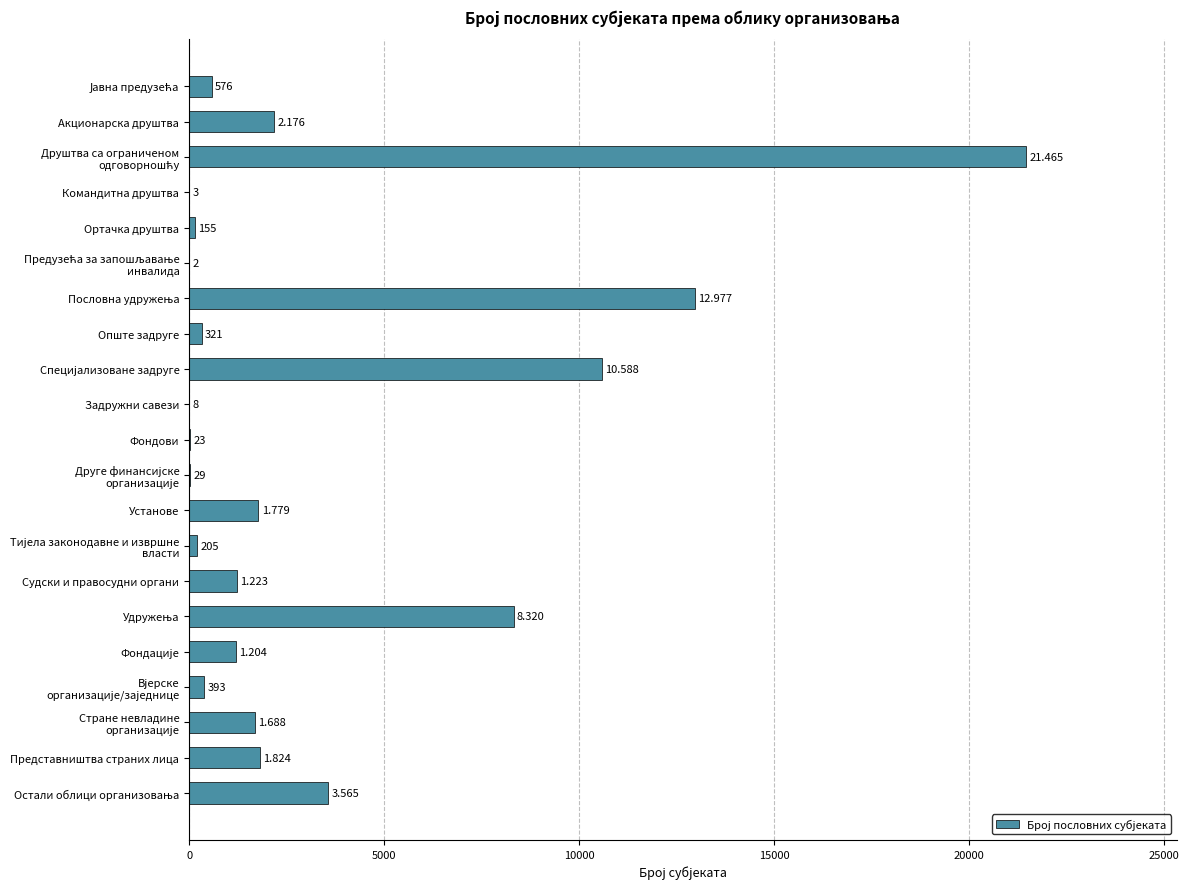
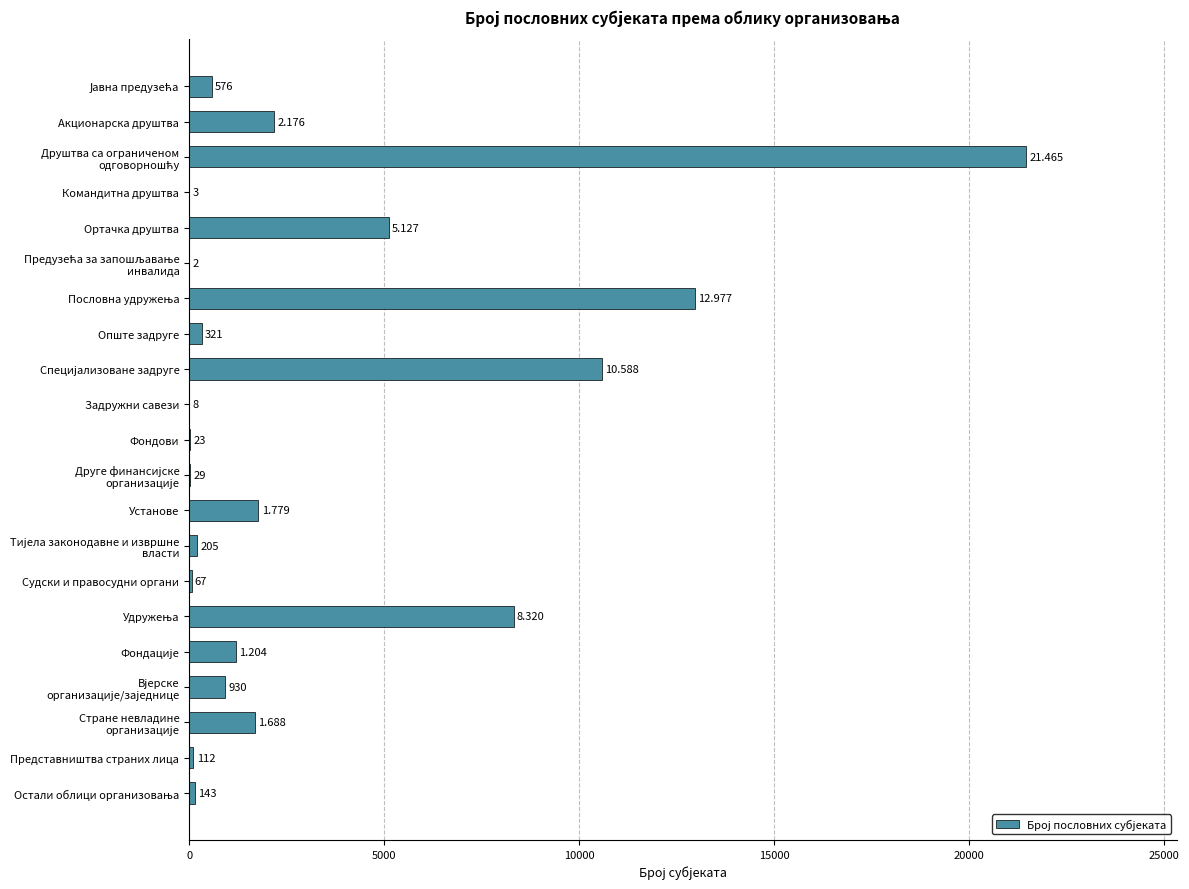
  {
    "Јавна предузећа": 576,
    "Командитна друштва": 3,
-   "Ортачка друштва": 155,
+   "Ортачка друштва": 5.127,
    "Предузећа за запошљавање инвалида": 2,
    "Опште задруге": 321,
    "Задружни савези": 8,
    "Фондови": 23,
    "Друге финансијске организације": 29,
    "Тијела законодавне и извршне власти": 205,
-   "Судски и правосудни органи": 1.223,
-   "Вјерске организације/заједнице": 393,
-   "Представништва страних лица": 1.824,
-   "Остали облици организовања": 3.565
+   "Судски и правосудни органи": 67,
+   "Вјерске организације/заједнице": 930,
+   "Представништва страних лица": 112,
+   "Остали облици организовања": 143
  }
